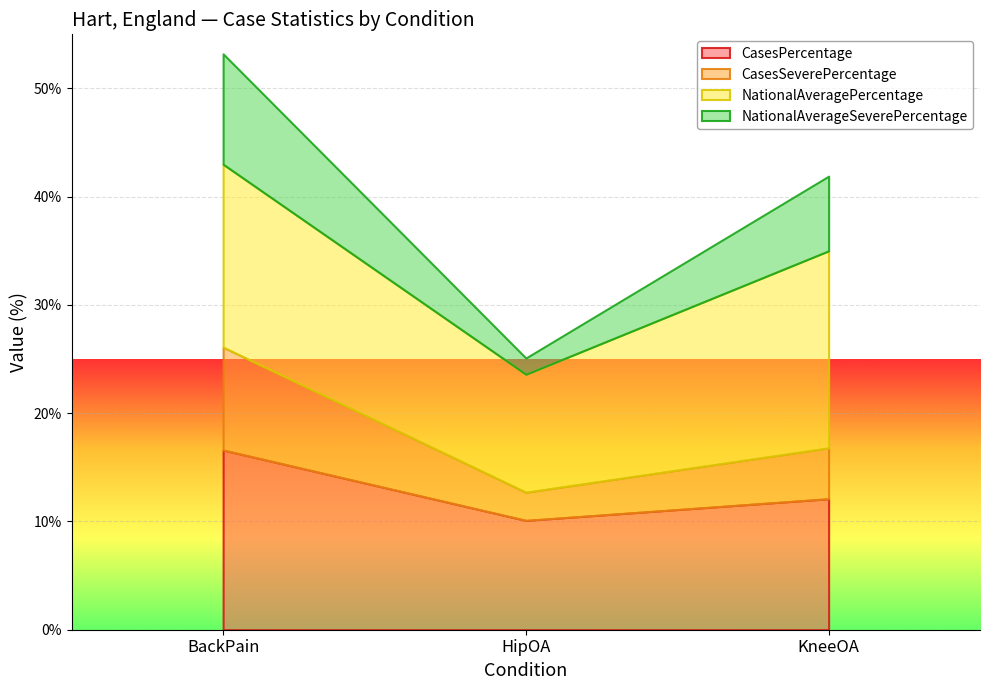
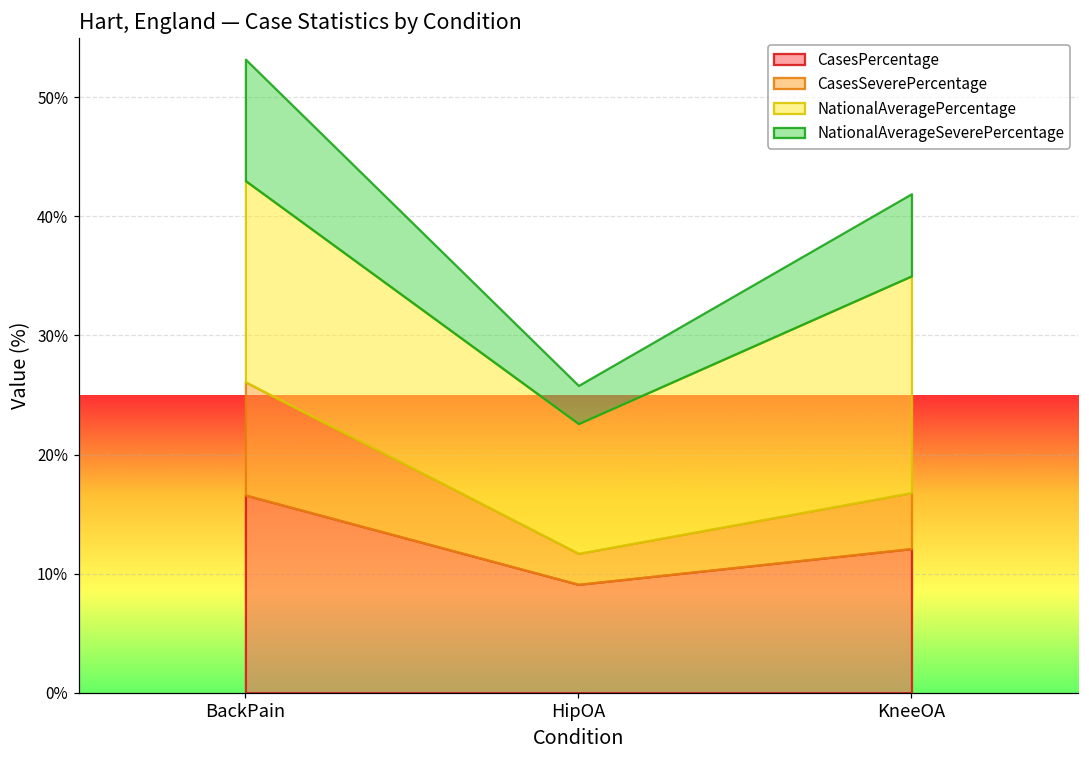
  {
    "CasesPercentage": {
      "BackPain": "16.6%",
-     "HipOA": "10.1%",
+     "HipOA": "9.1%",
      "KneeOA": "12.1%"
    },
    "NationalAverageSeverePercentage": {
      "BackPain": "10.2%",
-     "HipOA": "1.5%",
+     "HipOA": "3.2%",
      "KneeOA": "6.9%"
    }
  }
